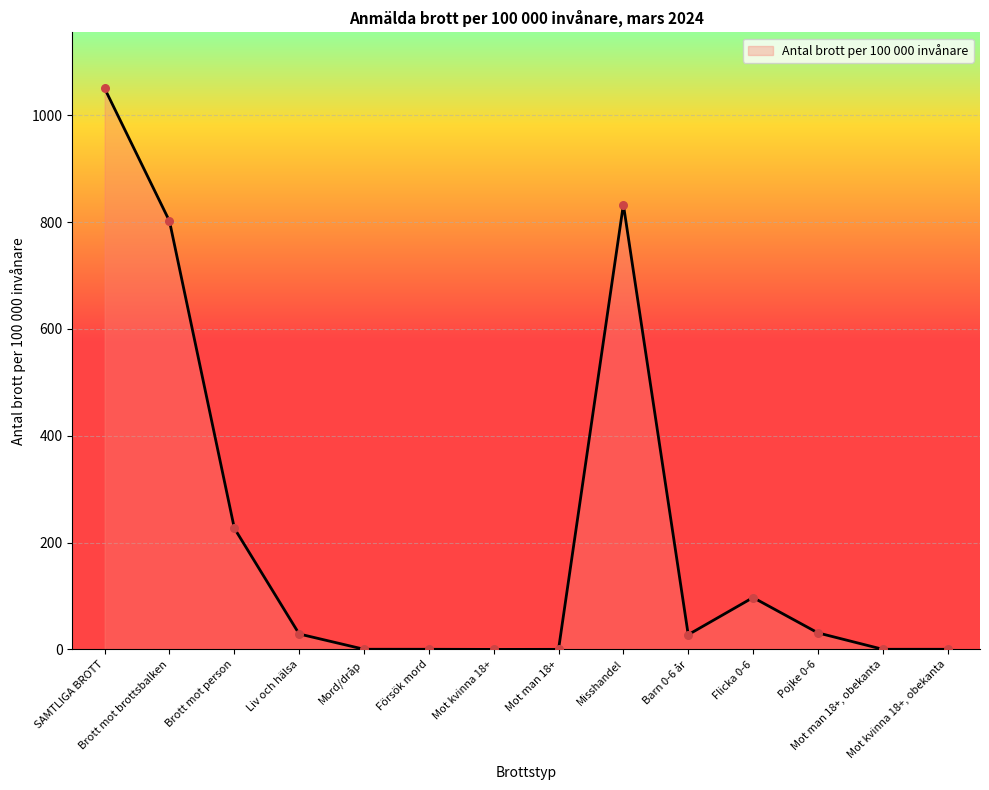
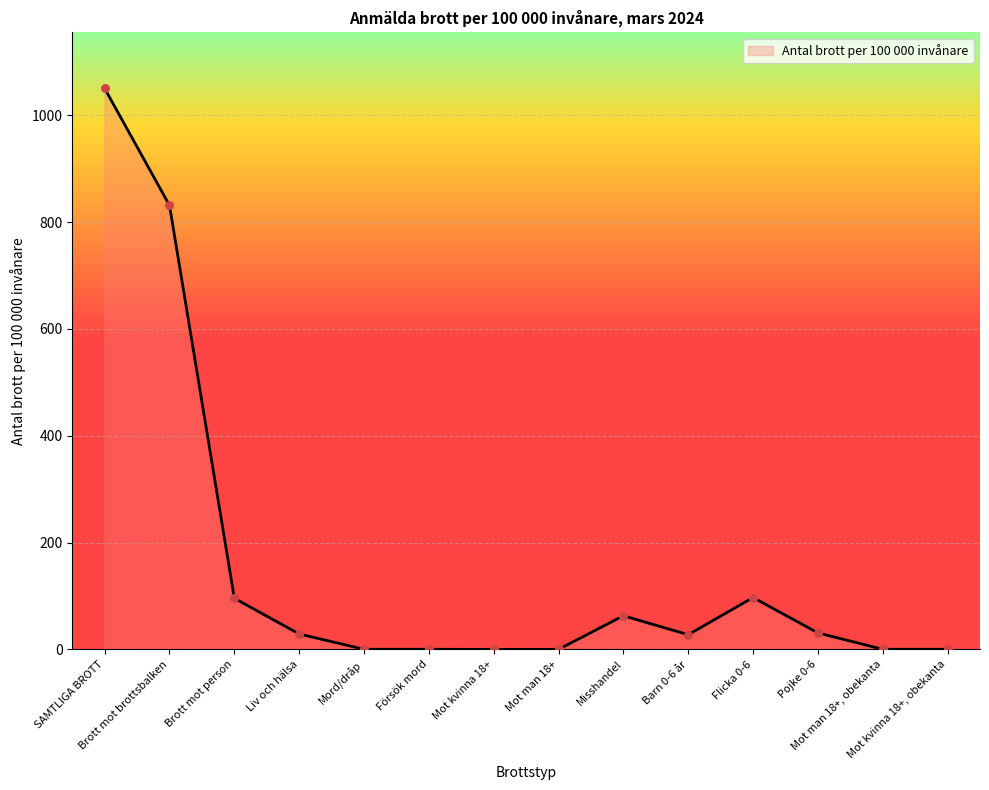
  {
    "SAMTLIGA BROTT": 1050,
-   "Brott mot brottsbalken": 800,
-   "Brott mot person": 230,
+   "Brott mot brottsbalken": 830,
+   "Brott mot person": 100,
    "Liv och hälsa": 30,
    "Mord/dråp": 0,
    "Försök mord": 0,
    "Mot kvinna 18+": 0,
    "Mot man 18+": 0,
-   "Misshandel": 830,
+   "Misshandel": 60,
    "Barn 0-6 år": 30,
    "Flicka 0-6": 100,
    "Pojke 0-6": 30,
    "Mot man 18+, obekanta": 0,
    "Mot kvinna 18+, obekanta": 0
  }
